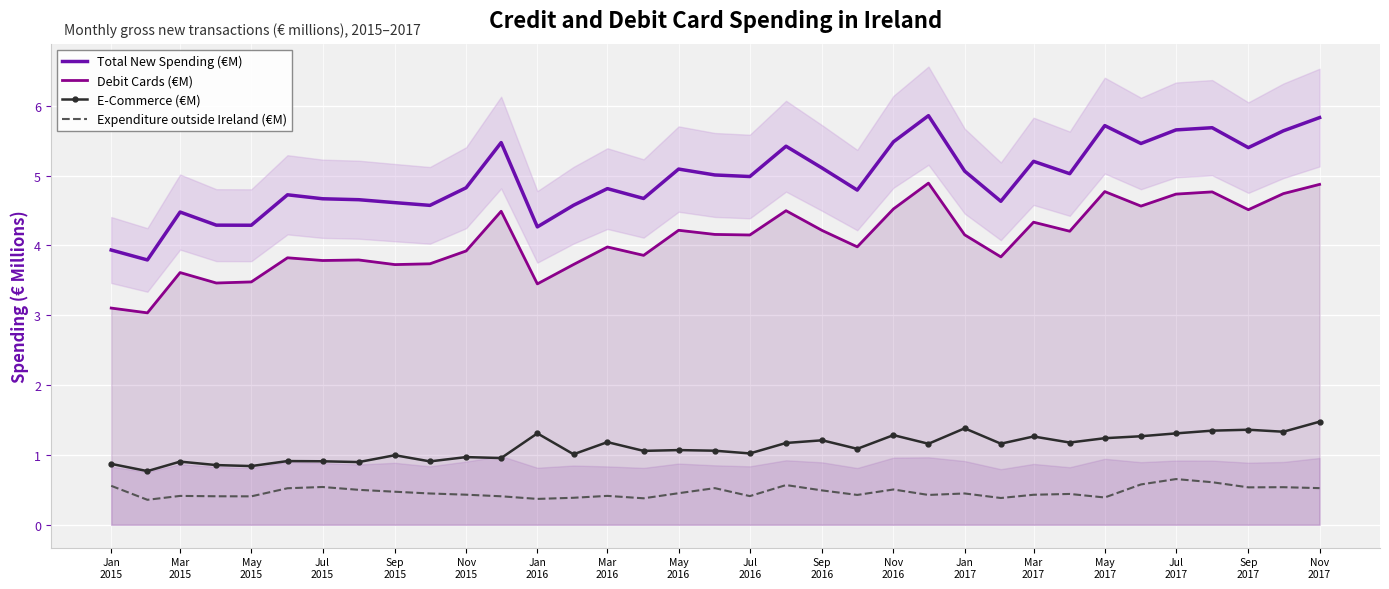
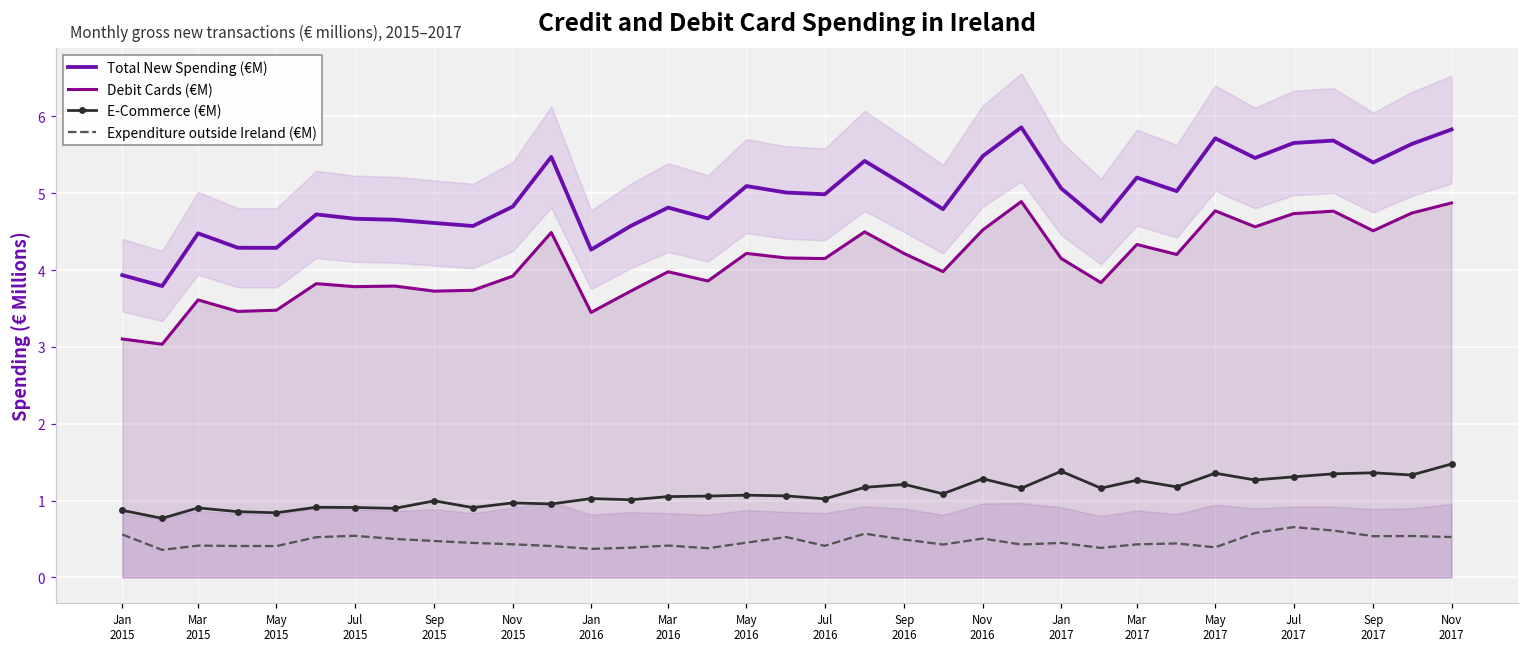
  {
    "E-Commerce (€M)": {
      "Jan 2015": 0.9,
      "Mar 2015": 0.9,
      "Sep 2015": 1.0,
      "Nov 2015": 1.0,
-     "Jan 2016": 1.3,
-     "Mar 2016": 1.2,
+     "Jan 2016": 1.0,
+     "Mar 2016": 1.1,
      "May 2016": 1.1,
      "Jul 2016": 1.0,
      "Sep 2016": 1.2,
      "Nov 2016": 1.3,
      "Jan 2017": 1.4,
      "Mar 2017": 1.3,
-     "May 2017": 1.2,
+     "May 2017": 1.4,
      "Jul 2017": 1.3,
      "Sep 2017": 1.4,
      "Nov 2017": 1.5
    },
    "Expenditure outside Ireland (€M)": {
      "Jan 2015": 0.6,
      "Mar 2015": 0.4,
      "May 2015": 0.4,
      "Jul 2015": 0.5,
      "Sep 2015": 0.5,
      "Nov 2015": 0.4,
      "Jan 2016": 0.4,
      "Mar 2016": 0.4,
      "May 2016": 0.5,
      "Jul 2016": 0.4,
      "Sep 2016": 0.5,
      "Nov 2016": 0.5,
      "Jan 2017": 0.4,
      "Mar 2017": 0.4,
      "May 2017": 0.4,
      "Jul 2017": 0.7,
      "Sep 2017": 0.5,
      "Nov 2017": 0.5
    }
  }
